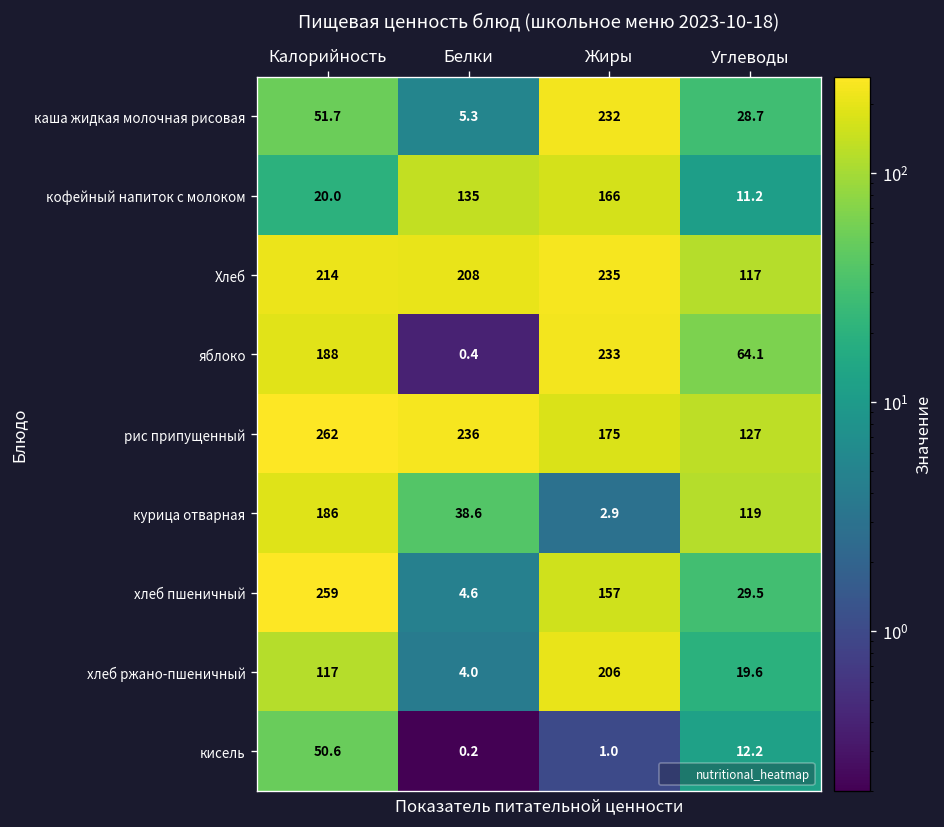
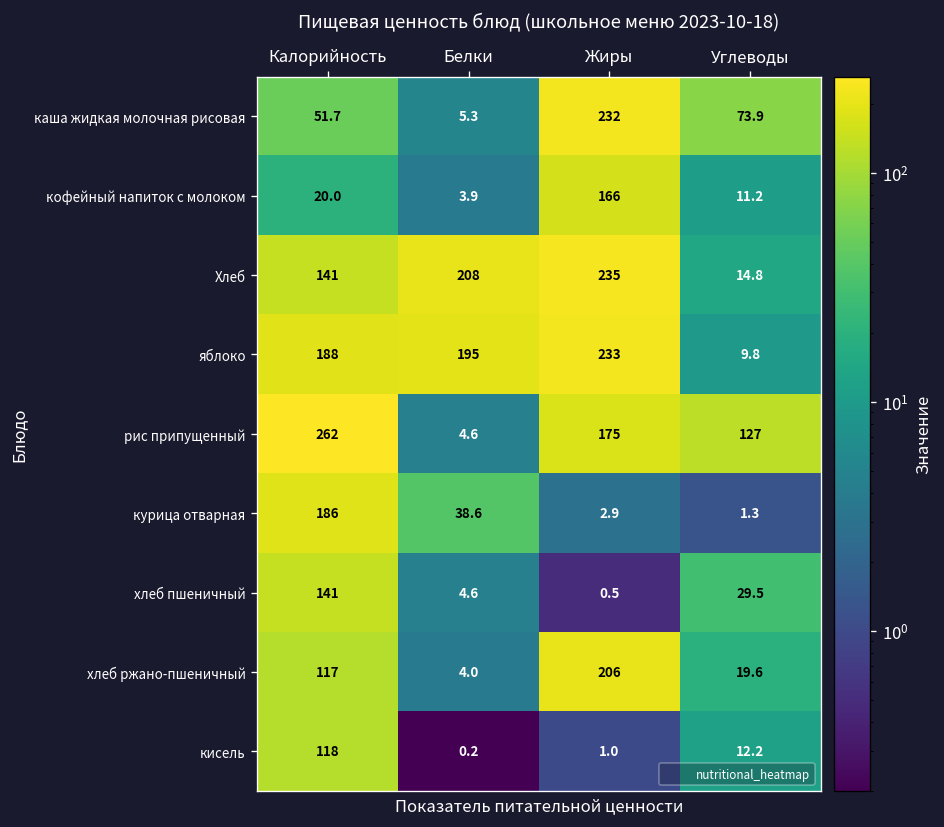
  {
    "каша жидкая молочная рисовая": {
      "Калорийность": 51.7,
      "Белки": 5.3,
      "Жиры": 232,
-     "Углеводы": 28.7
+     "Углеводы": 73.9
    },
    "кофейный напиток с молоком": {
      "Калорийность": 20.0,
-     "Белки": 135,
+     "Белки": 3.9,
      "Жиры": 166,
      "Углеводы": 11.2
    },
    "Хлеб": {
-     "Калорийность": 214,
+     "Калорийность": 141,
      "Белки": 208,
      "Жиры": 235,
-     "Углеводы": 117
+     "Углеводы": 14.8
    },
    "яблоко": {
      "Калорийность": 188,
-     "Белки": 0.4,
+     "Белки": 195,
      "Жиры": 233,
-     "Углеводы": 64.1
+     "Углеводы": 9.8
    },
    "рис припущенный": {
      "Калорийность": 262,
-     "Белки": 236,
+     "Белки": 4.6,
      "Жиры": 175,
      "Углеводы": 127
    },
    "курица отварная": {
      "Калорийность": 186,
      "Белки": 38.6,
      "Жиры": 2.9,
-     "Углеводы": 119
+     "Углеводы": 1.3
    },
    "хлеб пшеничный": {
-     "Калорийность": 259,
+     "Калорийность": 141,
      "Белки": 4.6,
-     "Жиры": 157,
+     "Жиры": 0.5,
      "Углеводы": 29.5
    },
    "хлеб ржано-пшеничный": {
      "Калорийность": 117,
      "Белки": 4.0,
      "Жиры": 206,
      "Углеводы": 19.6
    },
    "кисель": {
-     "Калорийность": 50.6,
+     "Калорийность": 118,
      "Белки": 0.2,
      "Жиры": 1.0,
      "Углеводы": 12.2
    }
  }
